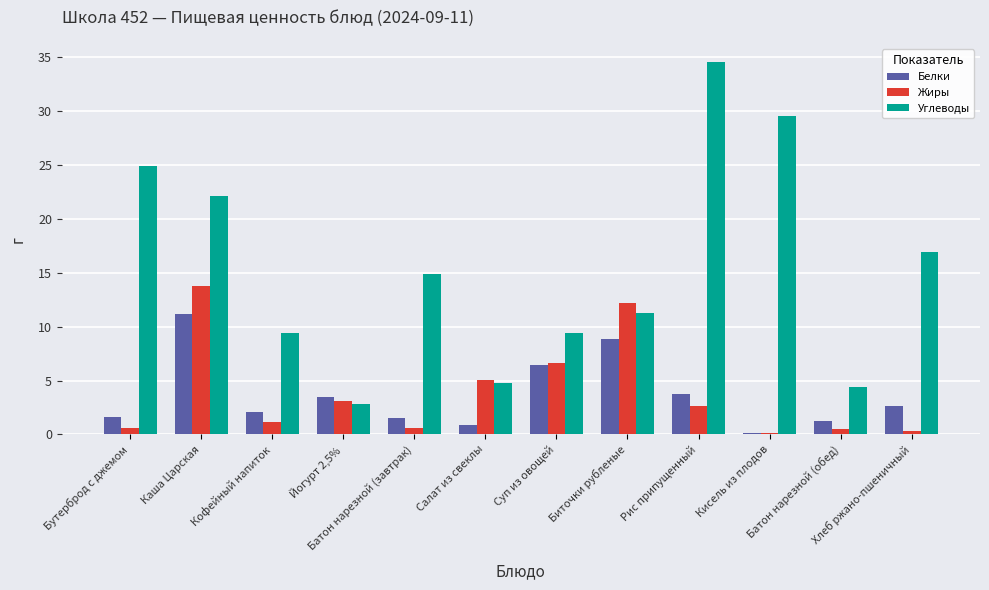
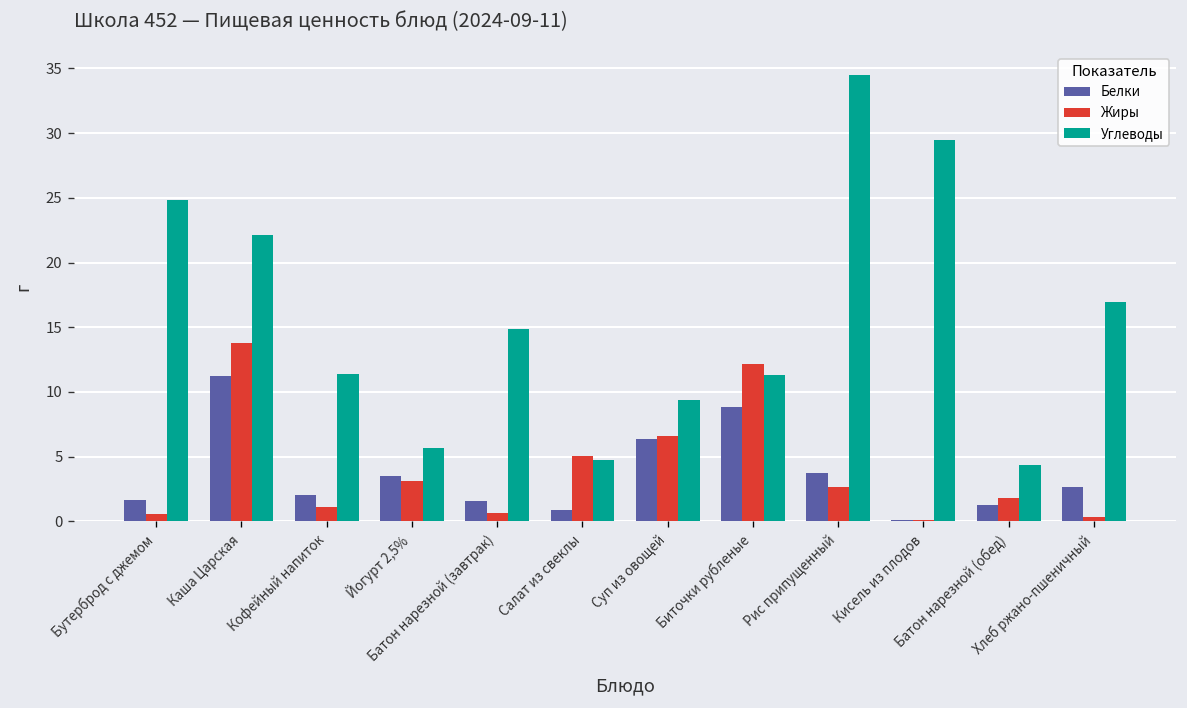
  {
    "Белки": {
      "Бутерброд с джемом": 1.6,
      "Каша Царская": 11.2,
      "Кофейный напиток": 2.0,
      "Йогурт 2,5%": 3.5,
      "Батон нарезной (завтрак)": 1.6,
      "Салат из свеклы": 0.9,
      "Суп из овощей": 6.4,
      "Биточки рубленые": 8.9,
      "Рис припущенный": 3.7,
      "Батон нарезной (обед)": 1.3,
      "Хлеб ржано-пшеничный": 2.7
    },
    "Жиры": {
      "Бутерброд с джемом": 0.6,
      "Каша Царская": 13.8,
      "Кофейный напиток": 1.1,
      "Йогурт 2,5%": 3.1,
      "Батон нарезной (завтрак)": 0.6,
      "Салат из свеклы": 5.1,
      "Суп из овощей": 6.6,
      "Биточки рубленые": 12.2,
      "Рис припущенный": 2.7,
-     "Батон нарезной (обед)": 0.5,
+     "Батон нарезной (обед)": 1.8,
      "Хлеб ржано-пшеничный": 0.4
    },
    "Углеводы": {
      "Бутерброд с джемом": 24.9,
      "Каша Царская": 22.1,
-     "Кофейный напиток": 9.4,
-     "Йогурт 2,5%": 2.8,
+     "Кофейный напиток": 11.4,
+     "Йогурт 2,5%": 5.6,
      "Батон нарезной (завтрак)": 14.9,
      "Салат из свеклы": 4.7,
      "Суп из овощей": 9.4,
      "Биточки рубленые": 11.3,
      "Рис припущенный": 34.5,
      "Кисель из плодов": 29.5,
      "Батон нарезной (обед)": 4.4,
      "Хлеб ржано-пшеничный": 17.0
    }
  }
